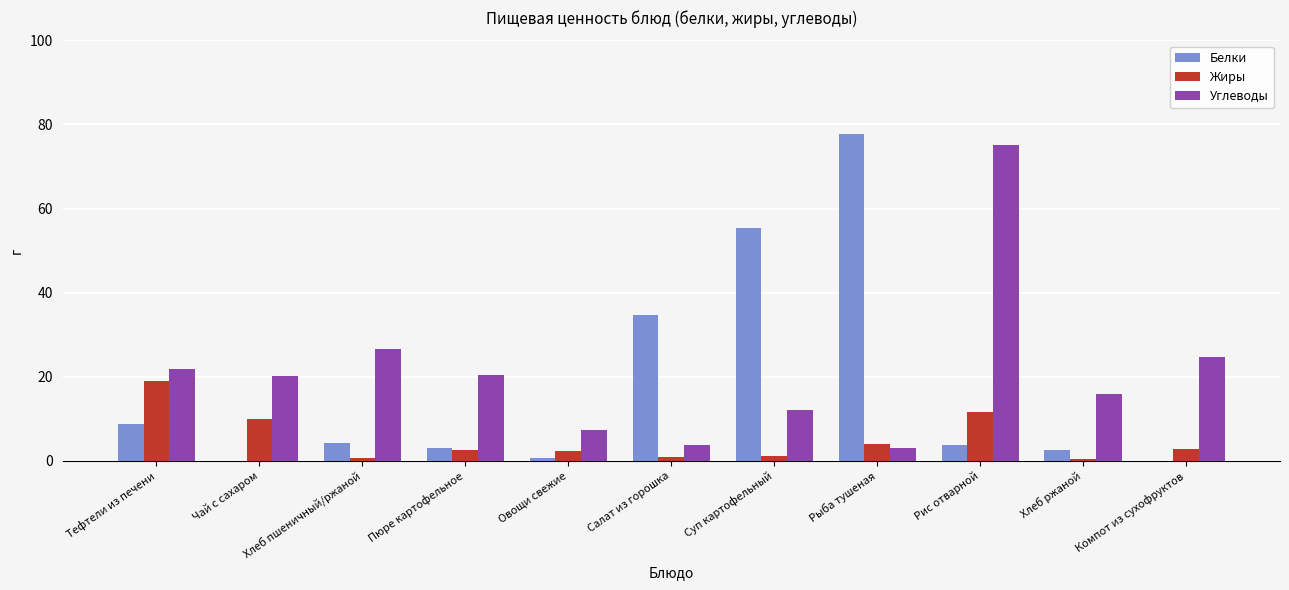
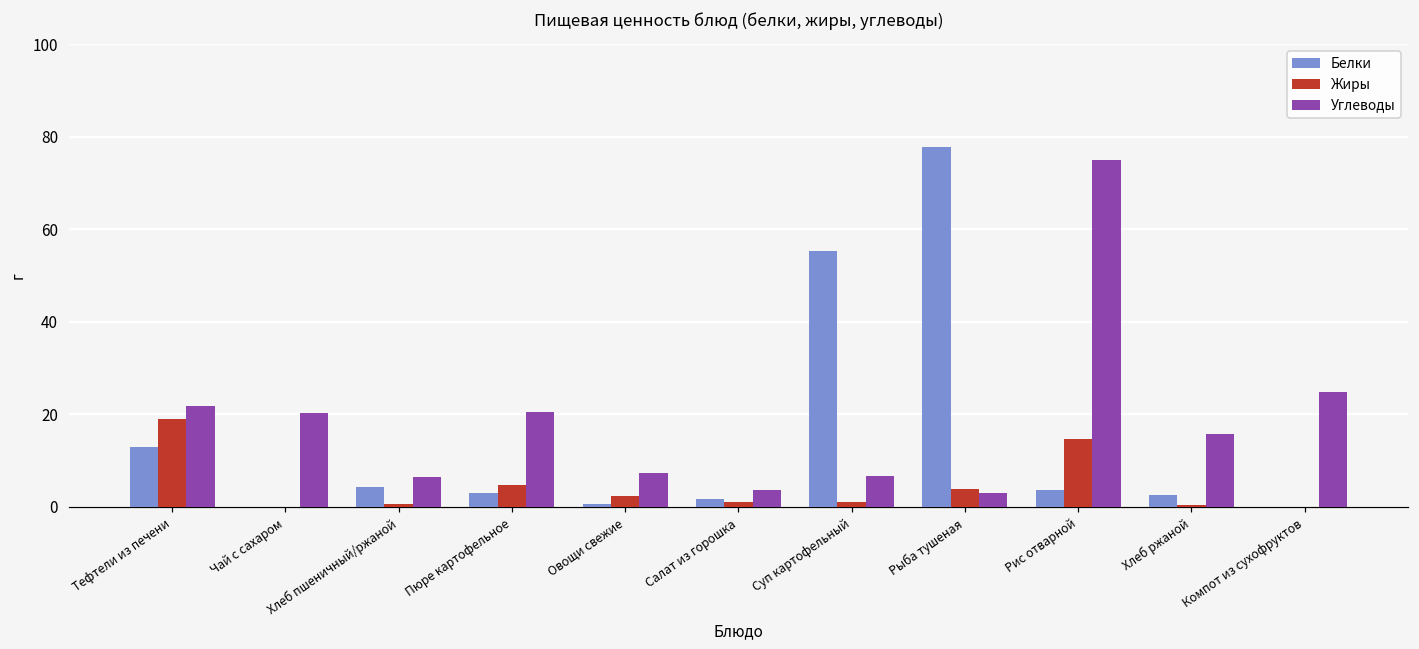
  {
    "Белки": {
-     "Тефтели из печени": 9,
+     "Тефтели из печени": 13,
      "Хлеб пшеничный/ржаной": 4,
      "Пюре картофельное": 3,
      "Овощи свежие": 1,
-     "Салат из горошка": 35,
+     "Салат из горошка": 2,
      "Суп картофельный": 55,
      "Рыба тушеная": 78,
      "Рис отварной": 4,
      "Хлеб ржаной": 3
    },
    "Жиры": {
      "Тефтели из печени": 19,
-     "Чай с сахаром": 10,
+     "Чай с сахаром": 0,
      "Хлеб пшеничный/ржаной": 1,
-     "Пюре картофельное": 3,
+     "Пюре картофельное": 5,
      "Овощи свежие": 2,
      "Салат из горошка": 1,
      "Суп картофельный": 1,
      "Рыба тушеная": 4,
-     "Рис отварной": 12,
-     "Компот из сухофруктов": 3
+     "Рис отварной": 15,
+     "Компот из сухофруктов": 0
    },
    "Углеводы": {
      "Тефтели из печени": 22,
      "Чай с сахаром": 20,
-     "Хлеб пшеничный/ржаной": 27,
+     "Хлеб пшеничный/ржаной": 7,
      "Пюре картофельное": 20,
      "Овощи свежие": 7,
      "Салат из горошка": 4,
-     "Суп картофельный": 12,
+     "Суп картофельный": 7,
      "Рыба тушеная": 3,
      "Рис отварной": 75,
      "Хлеб ржаной": 16,
      "Компот из сухофруктов": 25
    }
  }
